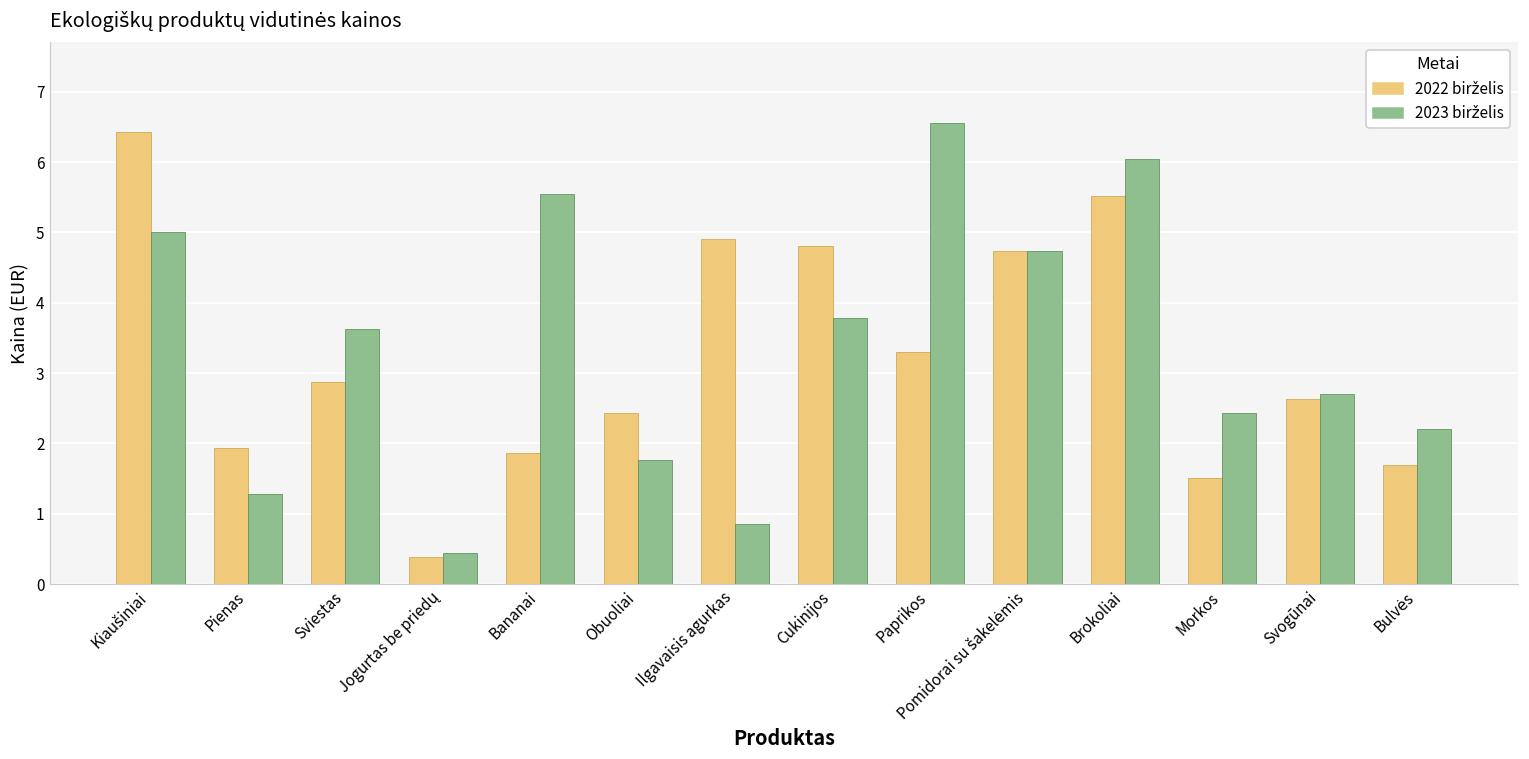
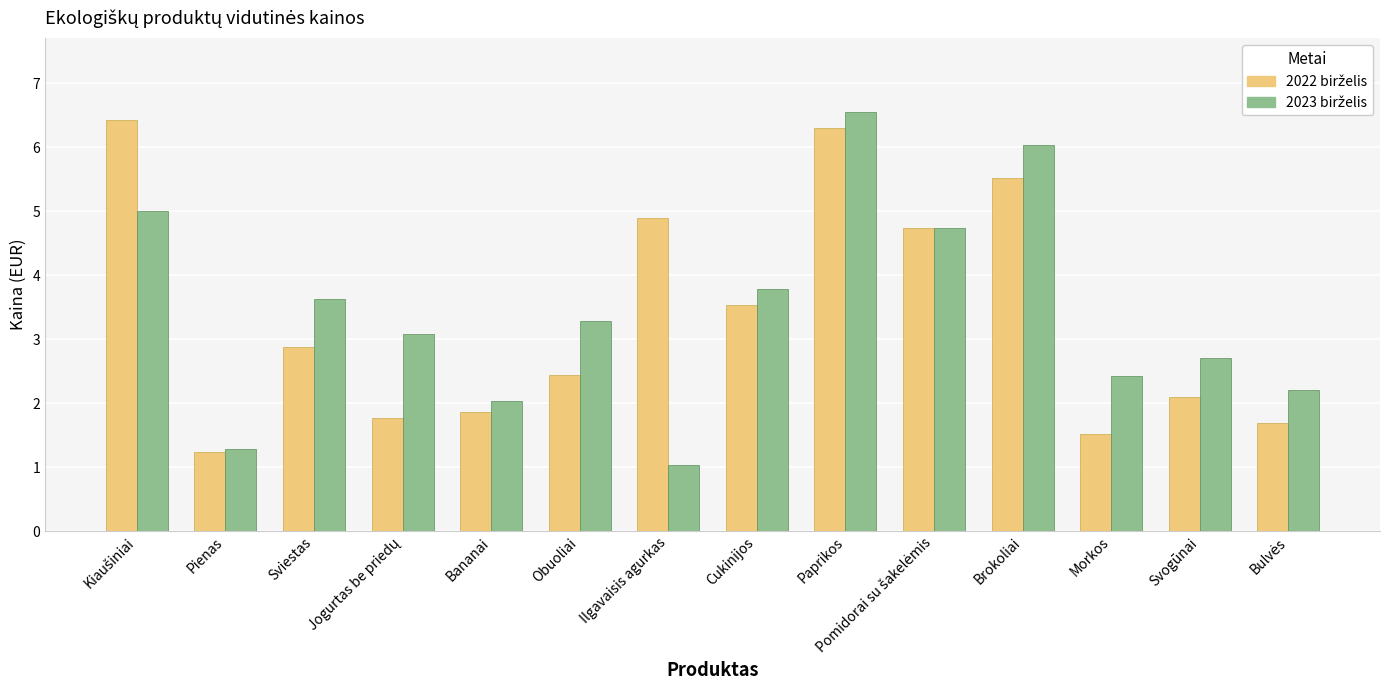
  {
    "2022 birželis": {
      "Kiaušiniai": 6.4,
-     "Pienas": 1.9,
+     "Pienas": 1.2,
      "Sviestas": 2.9,
-     "Jogurtas be priedų": 0.4,
+     "Jogurtas be priedų": 1.8,
      "Bananai": 1.9,
      "Obuoliai": 2.4,
      "Ilgavaisis agurkas": 4.9,
-     "Cukinijos": 4.8,
-     "Paprikos": 3.3,
+     "Cukinijos": 3.5,
+     "Paprikos": 6.3,
      "Pomidorai su šakelėmis": 4.7,
      "Brokoliai": 5.5,
      "Morkos": 1.5,
-     "Svogūnai": 2.6,
+     "Svogūnai": 2.1,
      "Bulvės": 1.7
    },
    "2023 birželis": {
      "Kiaušiniai": 5.0,
      "Pienas": 1.3,
      "Sviestas": 3.6,
-     "Jogurtas be priedų": 0.4,
-     "Bananai": 5.6,
-     "Obuoliai": 1.8,
-     "Ilgavaisis agurkas": 0.9,
+     "Jogurtas be priedų": 3.1,
+     "Bananai": 2.0,
+     "Obuoliai": 3.3,
+     "Ilgavaisis agurkas": 1.0,
      "Cukinijos": 3.8,
      "Paprikos": 6.6,
      "Pomidorai su šakelėmis": 4.7,
      "Brokoliai": 6.0,
      "Morkos": 2.4,
      "Svogūnai": 2.7,
      "Bulvės": 2.2
    }
  }
